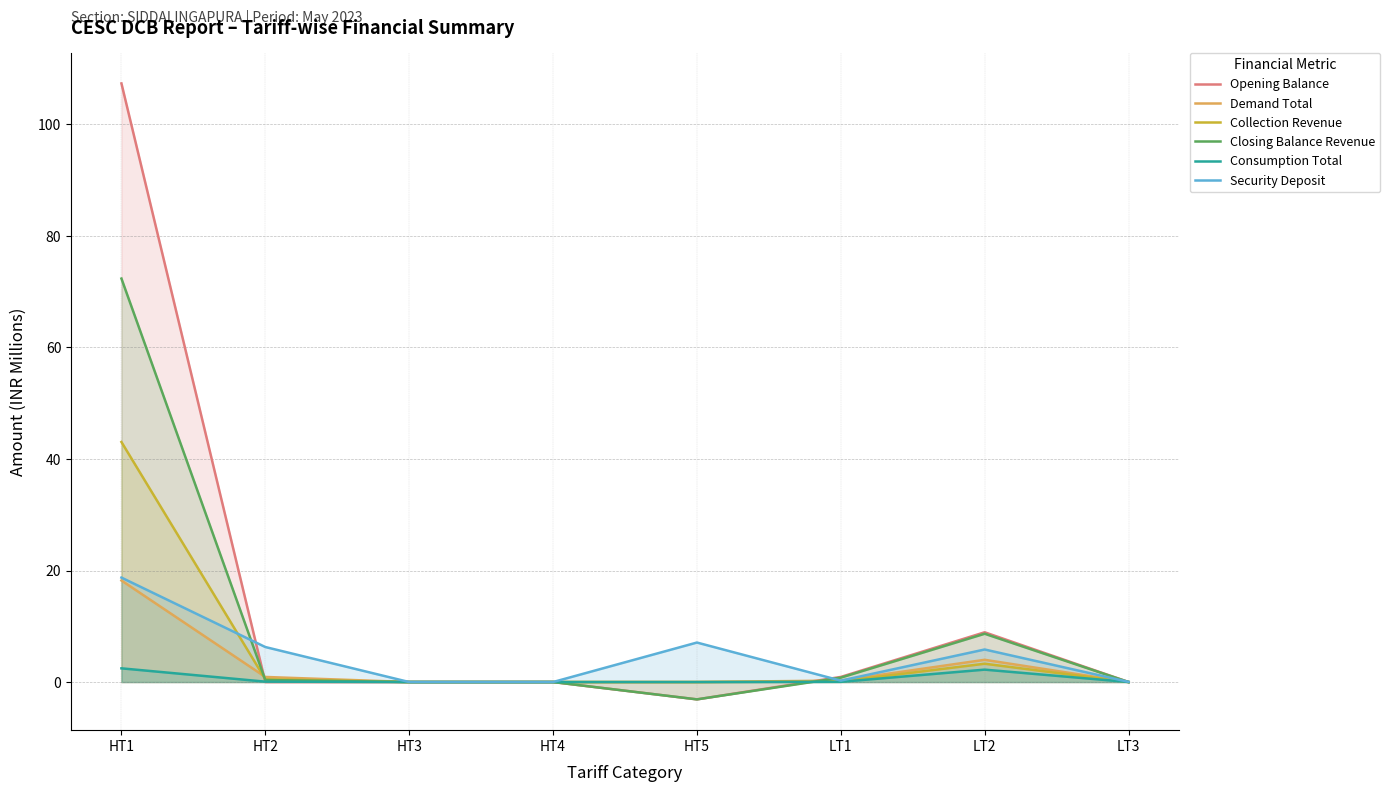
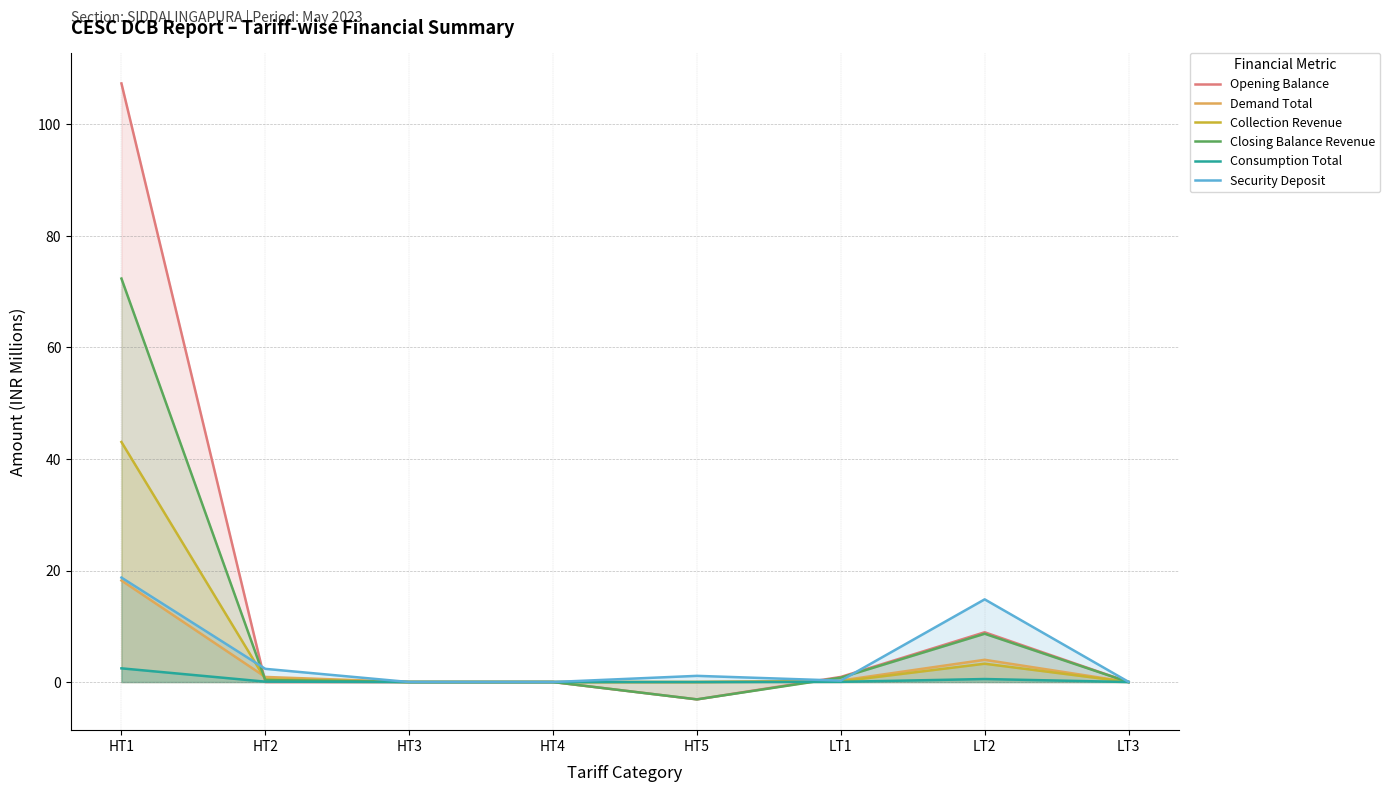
  {
    "Consumption Total": {
      "HT1": 2,
-     "LT2": 2
+     "LT2": 1
    },
    "Security Deposit": {
      "HT1": 19,
-     "HT2": 6,
-     "HT5": 7,
-     "LT2": 6
+     "HT2": 2,
+     "HT5": 1,
+     "LT2": 15
    }
  }
